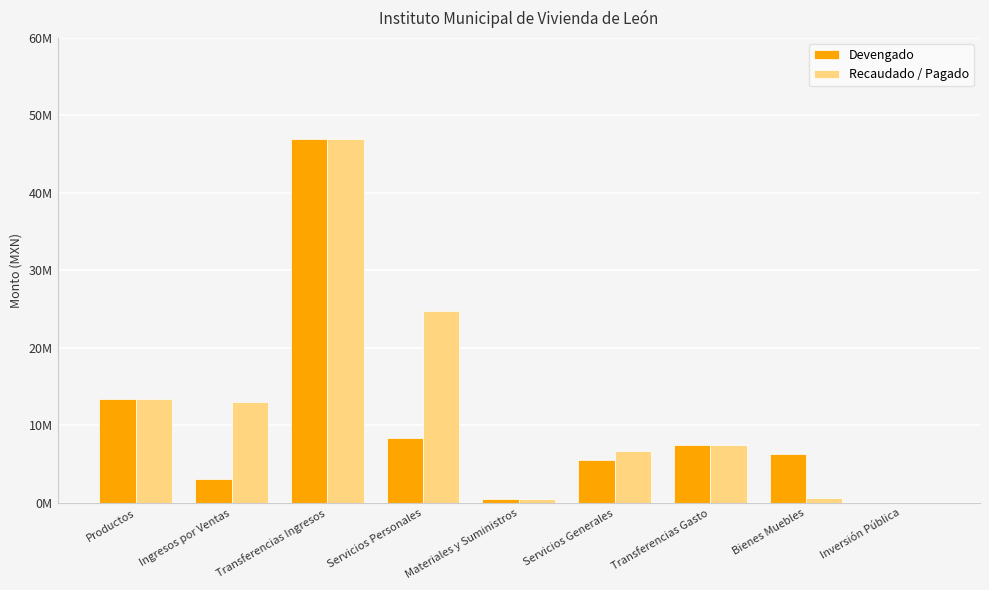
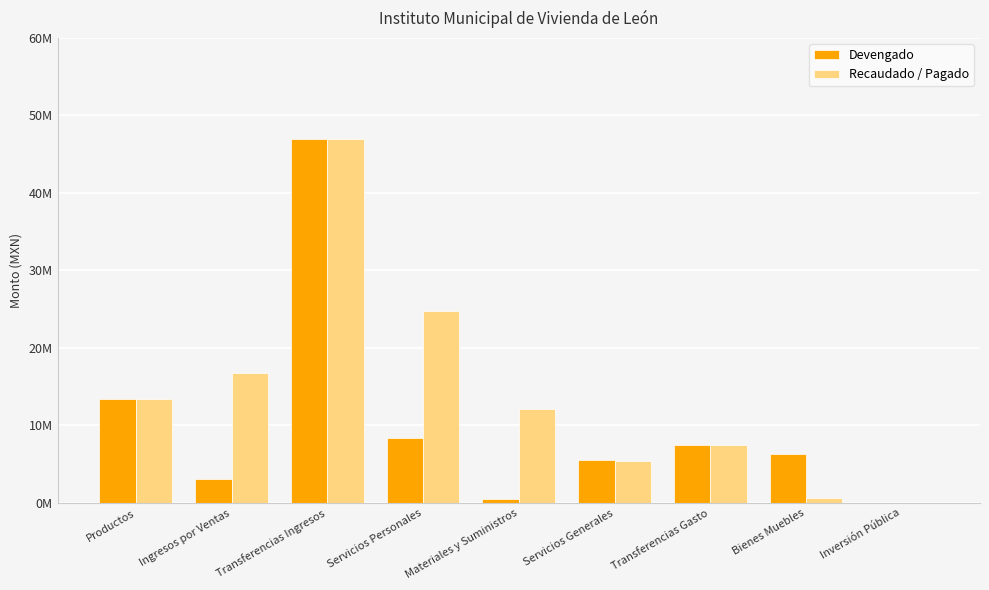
  {
    "Devengado": {
      "Productos": 13000000,
      "Ingresos por Ventas": 3000000,
      "Transferencias Ingresos": 47000000,
      "Servicios Personales": 8000000,
      "Materiales y Suministros": 1000000,
      "Servicios Generales": 5000000,
      "Transferencias Gasto": 7000000,
      "Bienes Muebles": 6000000
    },
    "Recaudado / Pagado": {
      "Productos": 13000000,
-     "Ingresos por Ventas": 13000000,
+     "Ingresos por Ventas": 17000000,
      "Transferencias Ingresos": 47000000,
      "Servicios Personales": 25000000,
-     "Materiales y Suministros": 1000000,
-     "Servicios Generales": 7000000,
+     "Materiales y Suministros": 12000000,
+     "Servicios Generales": 5000000,
      "Transferencias Gasto": 7000000,
      "Bienes Muebles": 1000000
    }
  }
